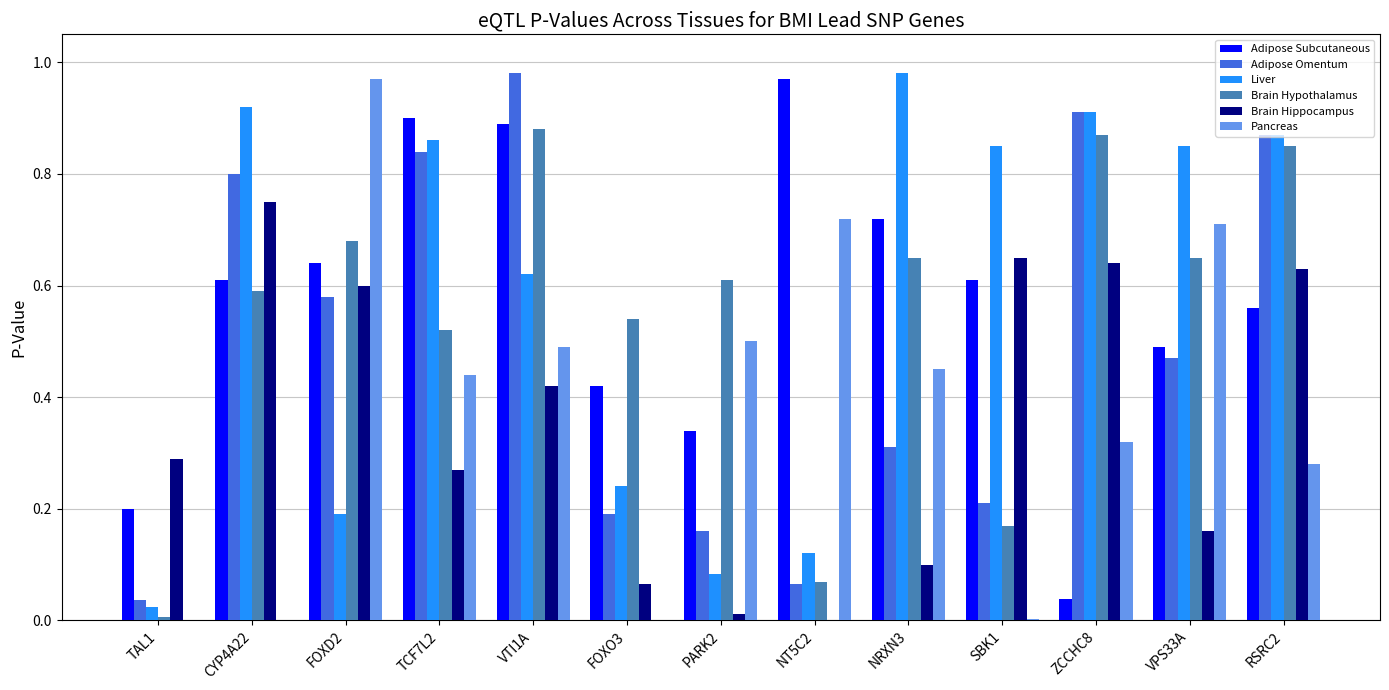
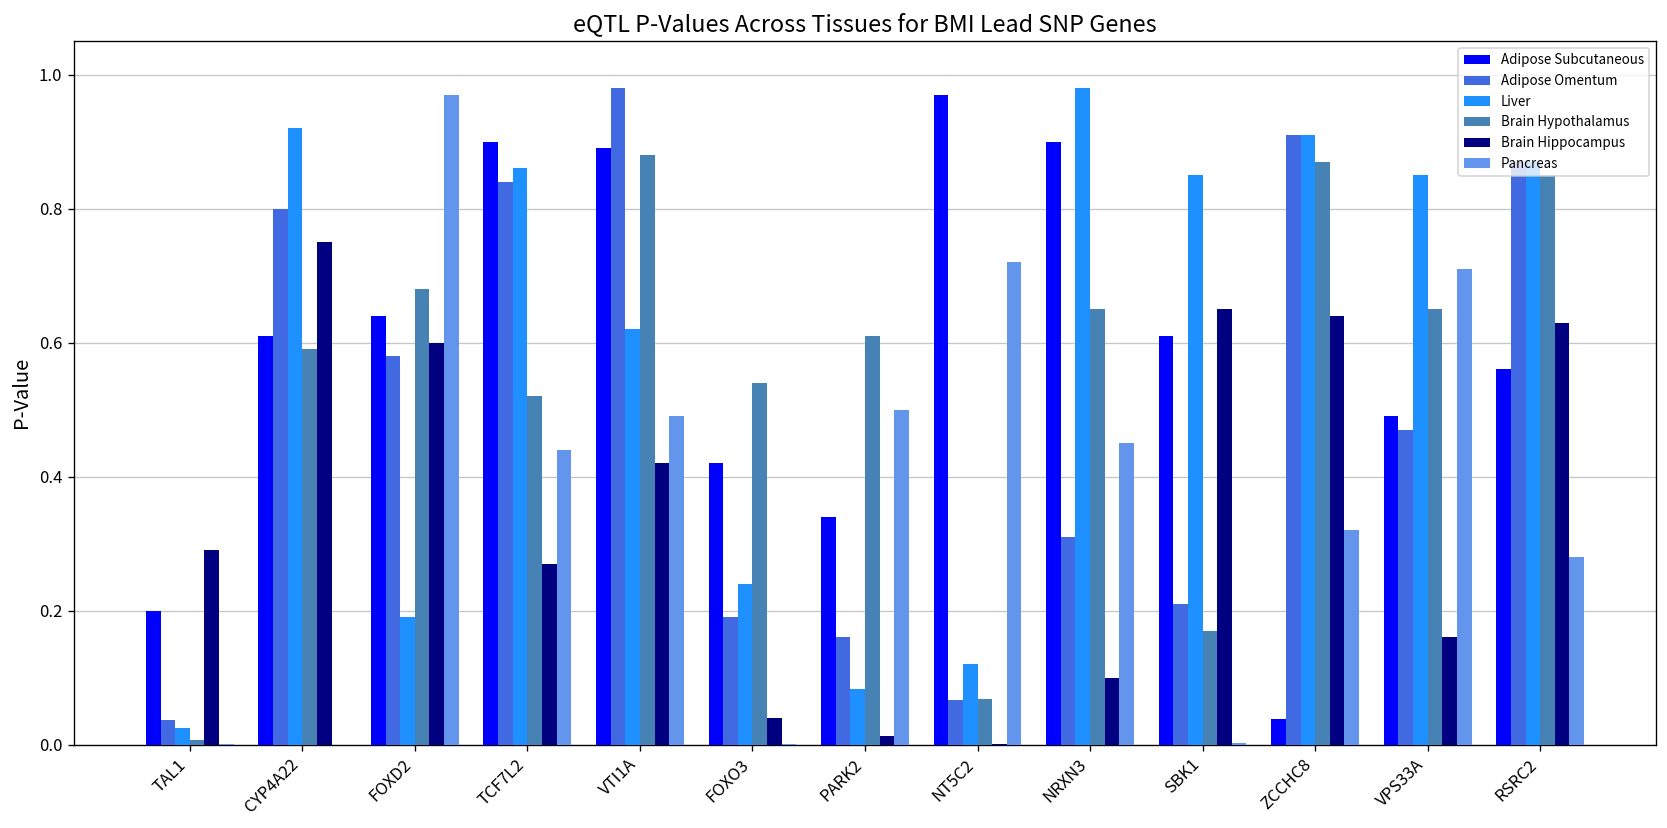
  {
    "Adipose Subcutaneous": {
      "TAL1": 0.20,
      "CYP4A22": 0.61,
      "FOXD2": 0.64,
      "TCF7L2": 0.90,
      "VTI1A": 0.89,
      "FOXO3": 0.42,
      "PARK2": 0.34,
      "NT5C2": 0.97,
-     "NRXN3": 0.72,
+     "NRXN3": 0.90,
      "SBK1": 0.61,
      "ZCCHC8": 0.04,
      "VPS33A": 0.49,
      "RSRC2": 0.56
    },
    "Liver": {
      "TAL1": 0.02,
      "CYP4A22": 0.92,
      "FOXD2": 0.19,
      "TCF7L2": 0.86,
      "VTI1A": 0.62,
      "FOXO3": 0.24,
      "PARK2": 0.08,
      "NT5C2": 0.12,
      "NRXN3": 0.98,
      "SBK1": 0.85,
      "ZCCHC8": 0.91,
      "VPS33A": 0.85
    },
    "Brain Hippocampus": {
      "TAL1": 0.29,
      "CYP4A22": 0.75,
      "FOXD2": 0.60,
      "TCF7L2": 0.27,
      "VTI1A": 0.42,
-     "FOXO3": 0.07,
+     "FOXO3": 0.04,
      "PARK2": 0.01,
      "NRXN3": 0.10,
      "SBK1": 0.65,
      "ZCCHC8": 0.64,
      "VPS33A": 0.16,
      "RSRC2": 0.63
    }
  }
